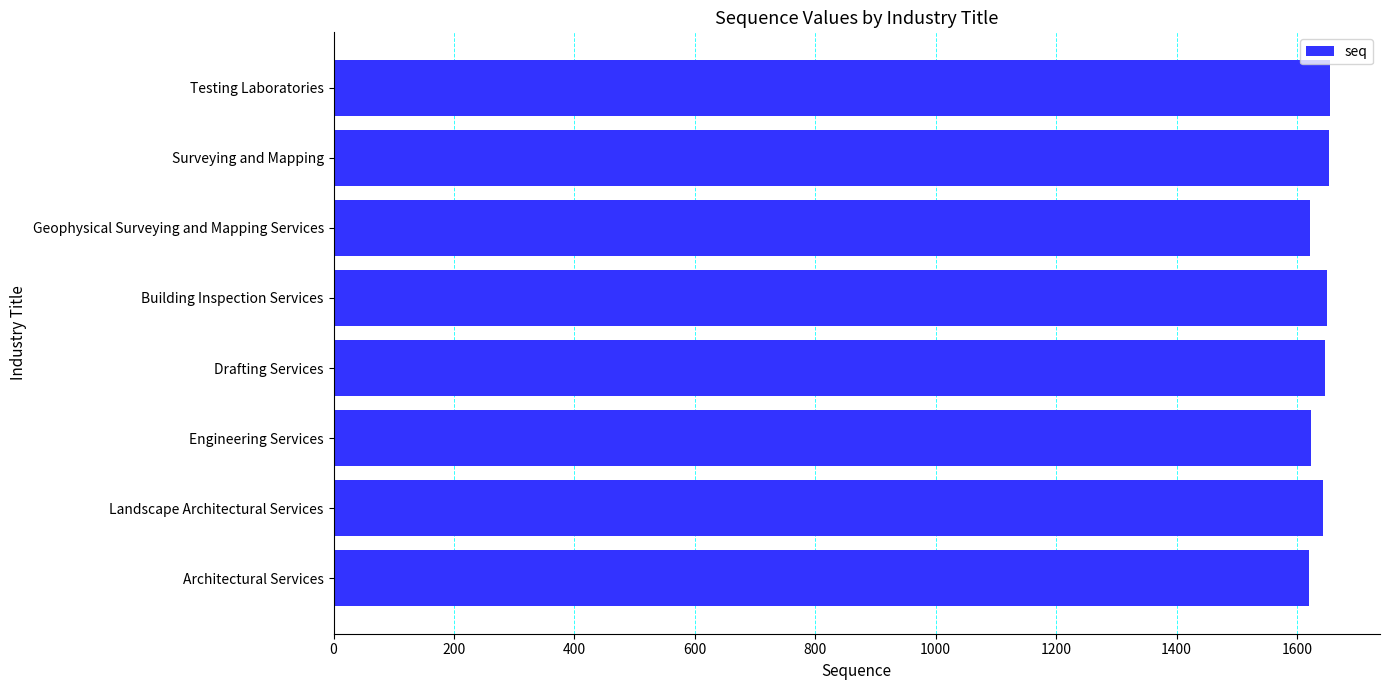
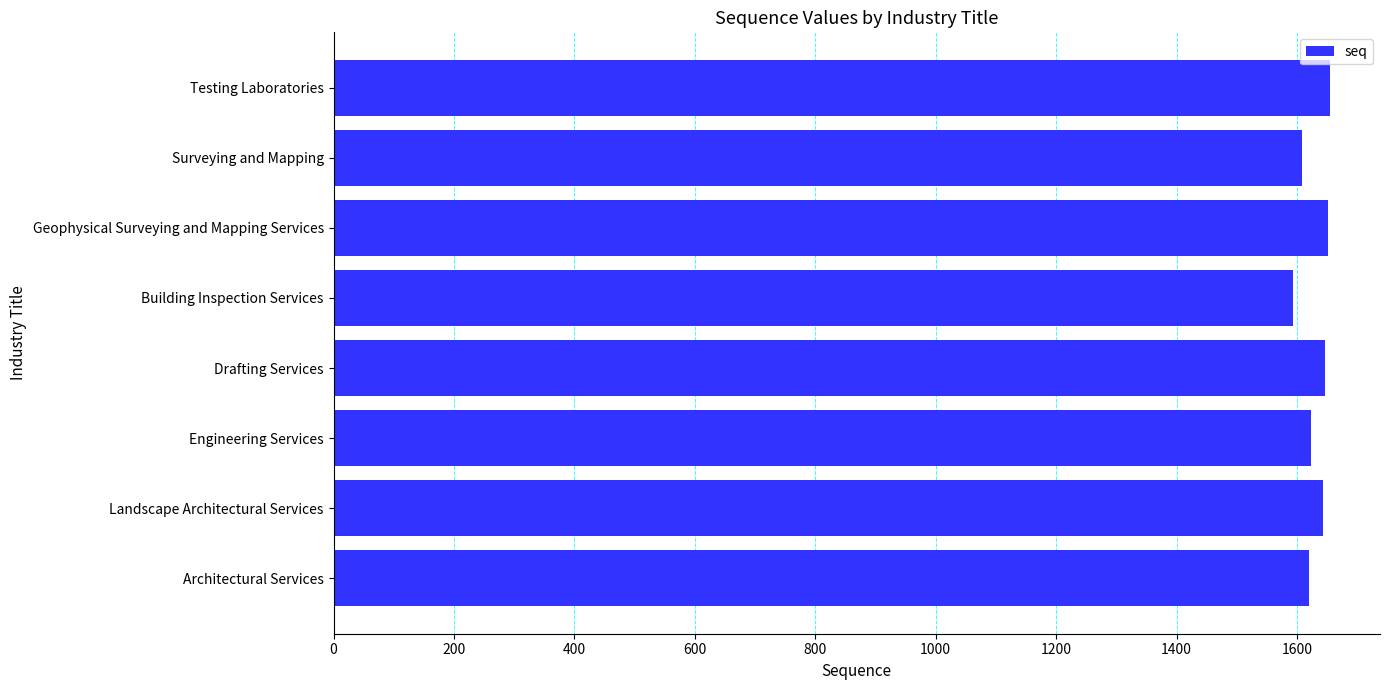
  {
    "Testing Laboratories": 1660,
-   "Surveying and Mapping": 1650,
-   "Geophysical Surveying and Mapping Services": 1620,
-   "Building Inspection Services": 1650,
+   "Surveying and Mapping": 1610,
+   "Geophysical Surveying and Mapping Services": 1650,
+   "Building Inspection Services": 1590,
    "Drafting Services": 1650,
    "Engineering Services": 1620,
    "Landscape Architectural Services": 1640,
    "Architectural Services": 1620
  }
